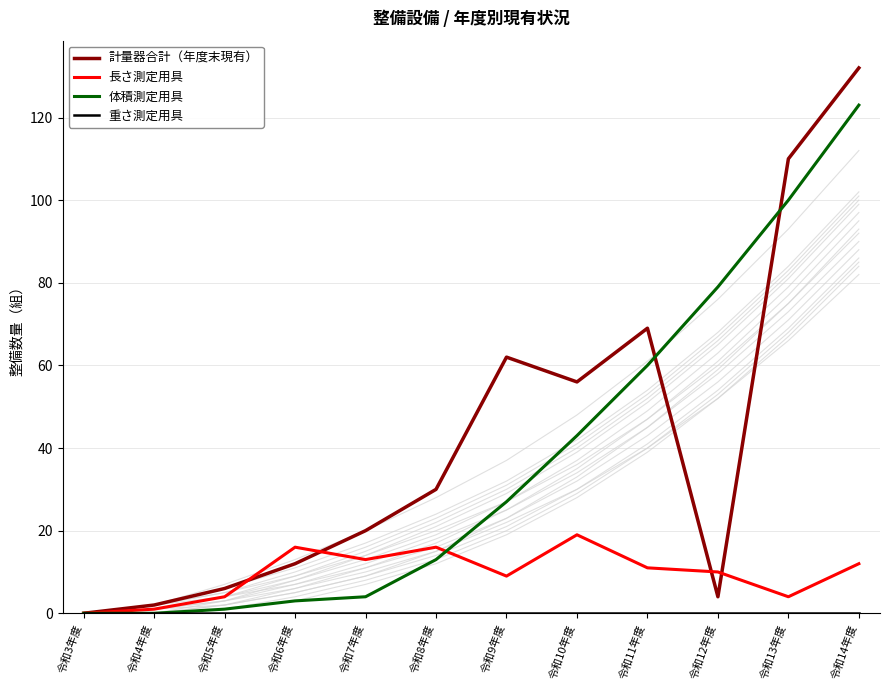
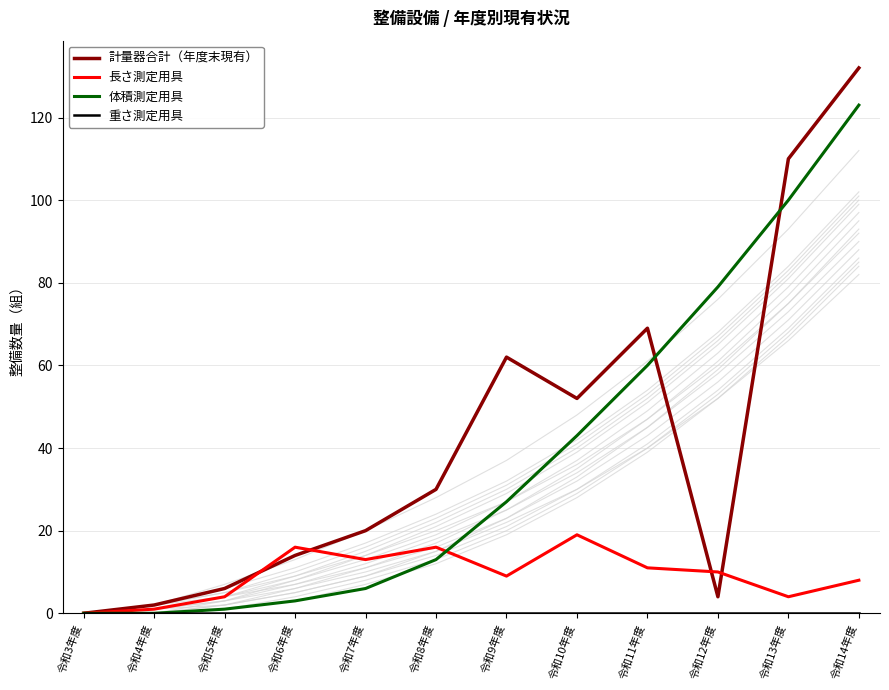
  {
    "計量器合計（年度末現有）": {
-     "令和6年度": 12,
+     "令和6年度": 14,
      "令和8年度": 30,
      "令和9年度": 62,
-     "令和10年度": 56,
+     "令和10年度": 52,
      "令和11年度": 69,
      "令和12年度": 4,
      "令和13年度": 110,
      "令和14年度": 132
    },
    "長さ測定用具": {
      "令和6年度": 16,
      "令和9年度": 9,
      "令和10年度": 19,
      "令和11年度": 11,
      "令和12年度": 10,
      "令和13年度": 4,
-     "令和14年度": 12
+     "令和14年度": 8
    },
    "体積測定用具": {
-     "令和7年度": 4,
+     "令和7年度": 6,
      "令和10年度": 43,
      "令和11年度": 60,
      "令和12年度": 79,
      "令和13年度": 100,
      "令和14年度": 123
    },
    "重さ測定用具": {
      "令和5年度": 0,
      "令和6年度": 0,
      "令和7年度": 0,
      "令和8年度": 0,
      "令和9年度": 0,
      "令和10年度": 0,
      "令和11年度": 0,
      "令和12年度": 0,
      "令和13年度": 0,
      "令和14年度": 0
    }
  }
